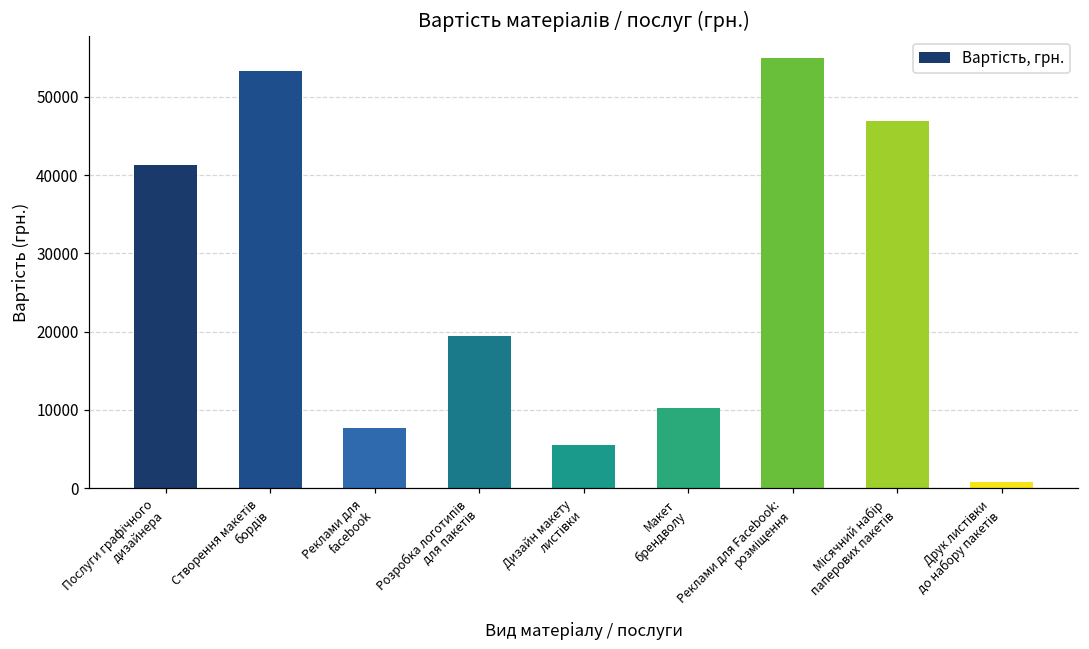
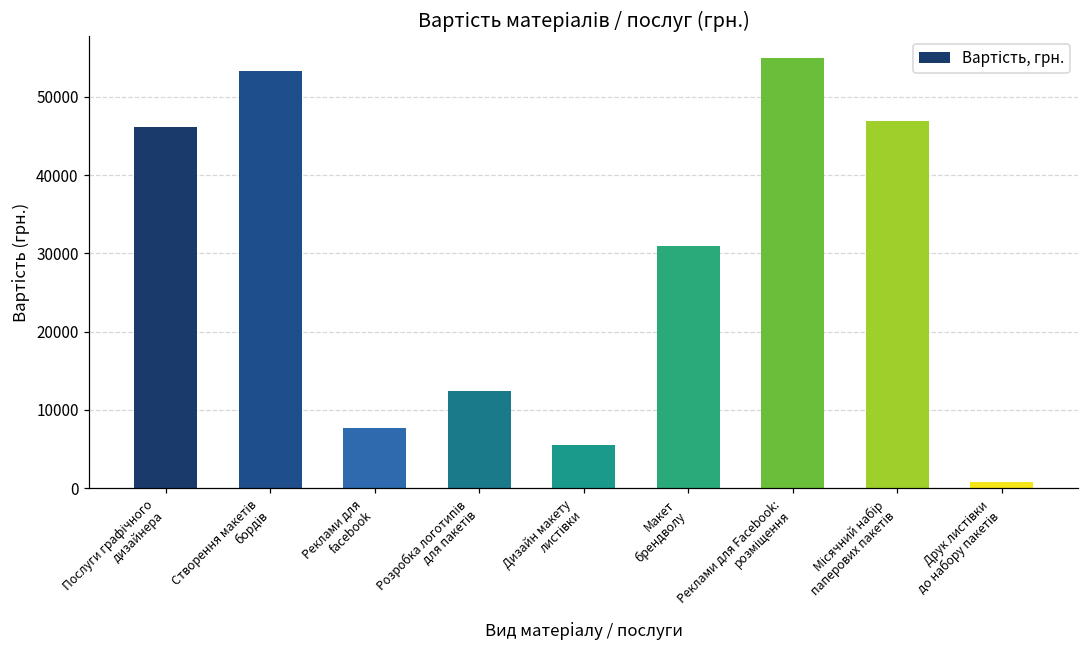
  {
-   "Послуги графічного дизайнера": 41000,
+   "Послуги графічного дизайнера": 46000,
    "Створення макетів бордів": 53000,
    "Реклами для facebook": 8000,
-   "Розробка логотипів для пакетів": 19000,
+   "Розробка логотипів для пакетів": 12000,
    "Дизайн макету листівки": 6000,
-   "Макет брендволу": 10000,
+   "Макет брендволу": 31000,
    "Реклами для Facebook: розміщення": 55000,
    "Місячний набір паперових пакетів": 47000,
    "Друк листівки до набору пакетів": 1000
  }
